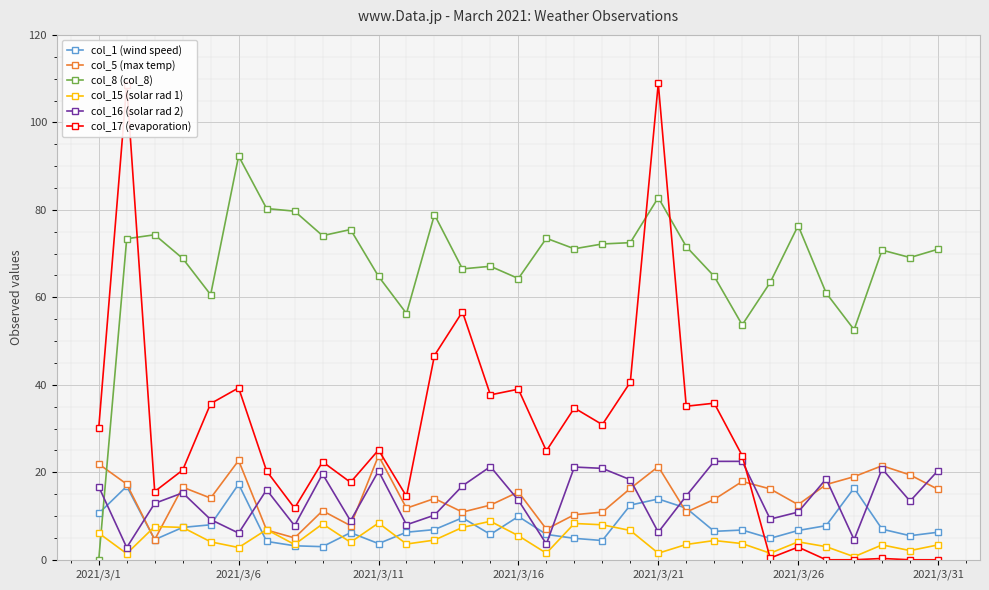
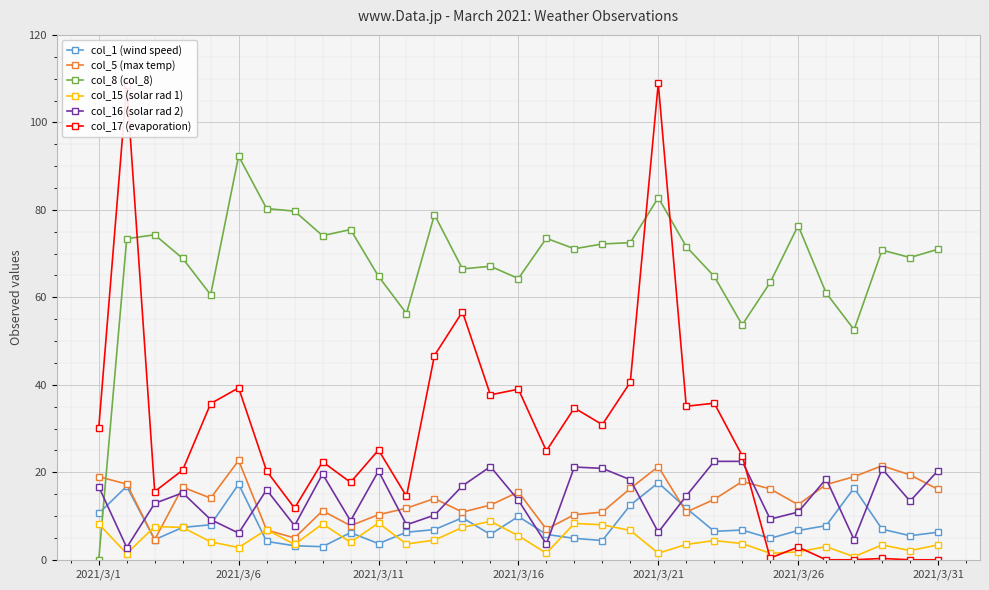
  {
    "col_1 (wind speed)": {
      "2021/3/1": 11,
      "2021/3/6": 17,
      "2021/3/11": 4,
      "2021/3/16": 10,
-     "2021/3/21": 14,
+     "2021/3/21": 18,
      "2021/3/26": 7,
      "2021/3/31": 6
    },
    "col_5 (max temp)": {
-     "2021/3/1": 22,
+     "2021/3/1": 19,
      "2021/3/6": 23,
-     "2021/3/11": 24,
+     "2021/3/11": 10,
      "2021/3/16": 16,
      "2021/3/21": 21,
      "2021/3/26": 13,
      "2021/3/31": 16
    },
    "col_8 (col_8)": {
      "2021/3/1": 0,
      "2021/3/6": 92,
      "2021/3/11": 65,
      "2021/3/16": 64,
      "2021/3/21": 83,
      "2021/3/26": 76,
      "2021/3/31": 71
    },
    "col_15 (solar rad 1)": {
-     "2021/3/1": 6,
+     "2021/3/1": 8,
      "2021/3/6": 3,
      "2021/3/11": 8,
      "2021/3/16": 6,
      "2021/3/21": 2,
-     "2021/3/26": 4,
+     "2021/3/26": 2,
      "2021/3/31": 3
    },
    "col_16 (solar rad 2)": {
      "2021/3/1": 17,
      "2021/3/6": 6,
      "2021/3/11": 20,
      "2021/3/16": 14,
      "2021/3/21": 6,
      "2021/3/26": 11,
      "2021/3/31": 20
    },
    "col_17 (evaporation)": {
      "2021/3/1": 30,
      "2021/3/6": 39,
      "2021/3/11": 25,
      "2021/3/16": 39,
      "2021/3/21": 109,
      "2021/3/26": 3,
      "2021/3/31": 0
    }
  }
